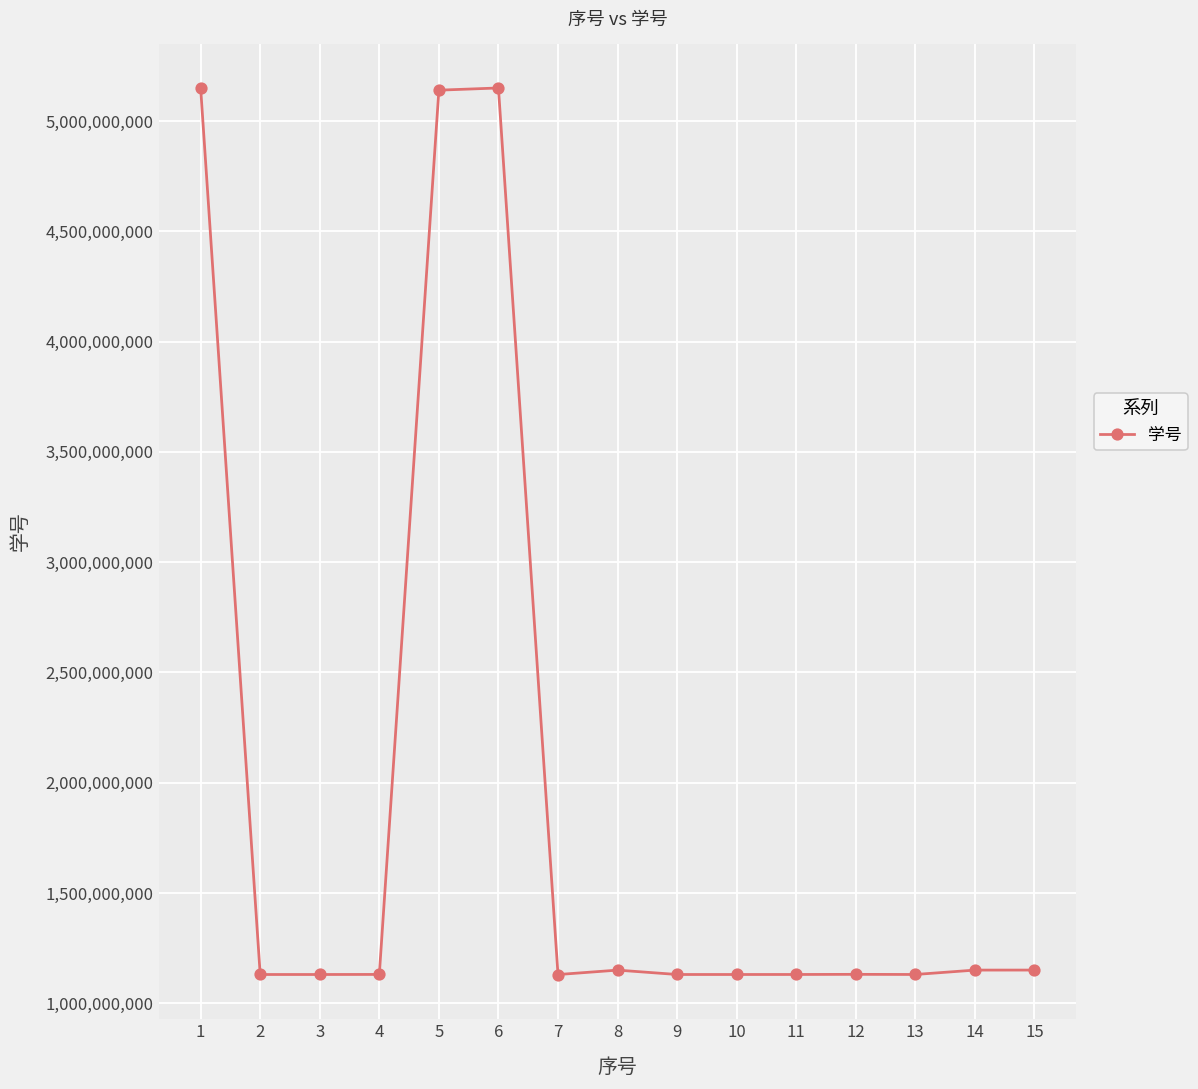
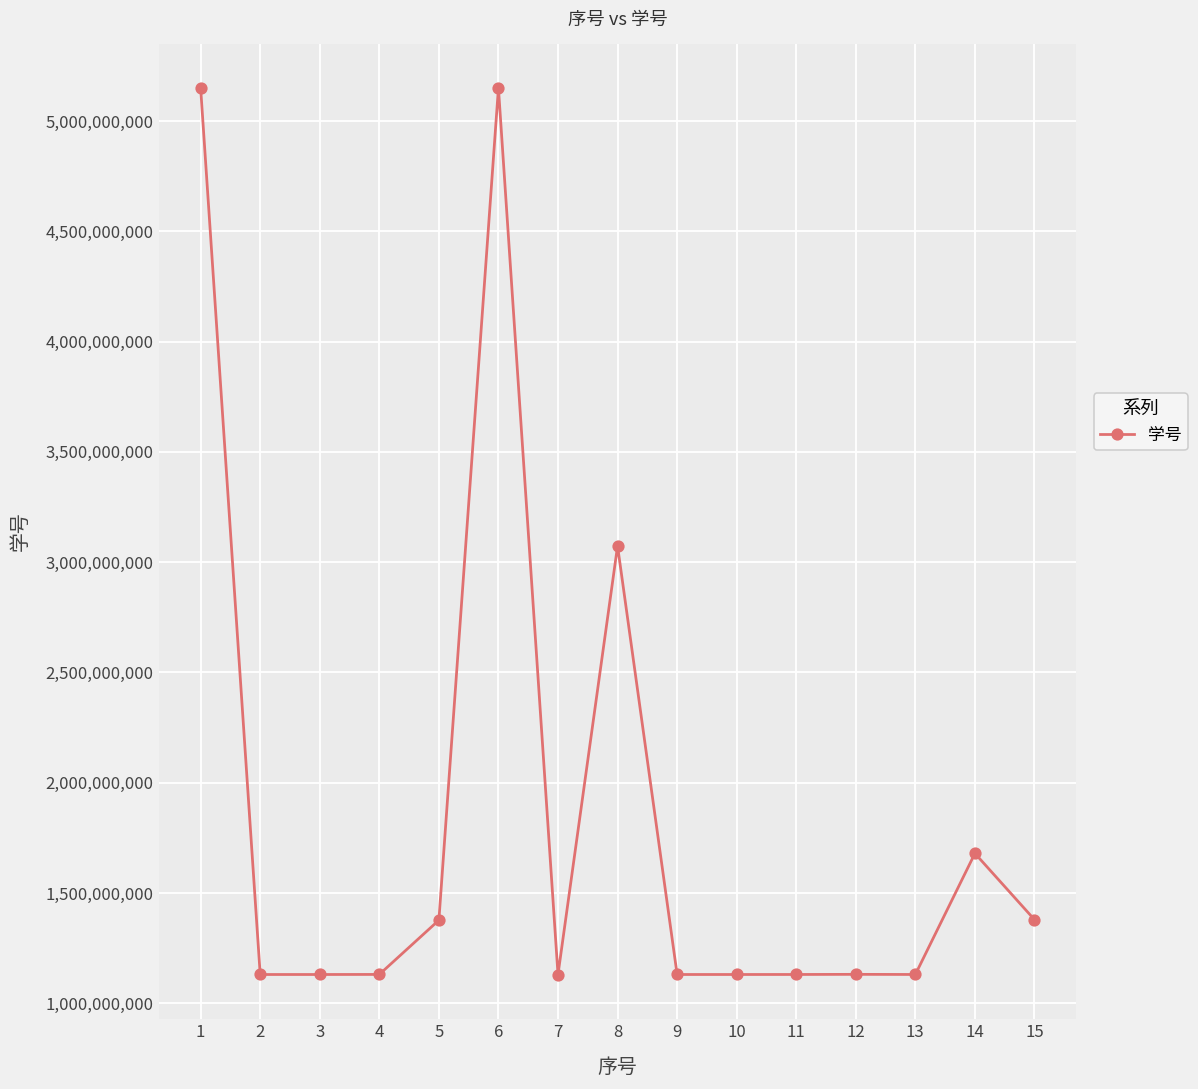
  {
    "1": "5,150,000,000",
    "2": "1,130,000,000",
    "3": "1,130,000,000",
    "4": "1,130,000,000",
-   "5": "5,140,000,000",
+   "5": "1,380,000,000",
    "6": "5,150,000,000",
    "7": "1,130,000,000",
-   "8": "1,150,000,000",
+   "8": "3,070,000,000",
    "9": "1,130,000,000",
    "10": "1,130,000,000",
    "11": "1,130,000,000",
    "12": "1,130,000,000",
    "13": "1,130,000,000",
-   "14": "1,150,000,000",
-   "15": "1,150,000,000"
+   "14": "1,680,000,000",
+   "15": "1,380,000,000"
  }
